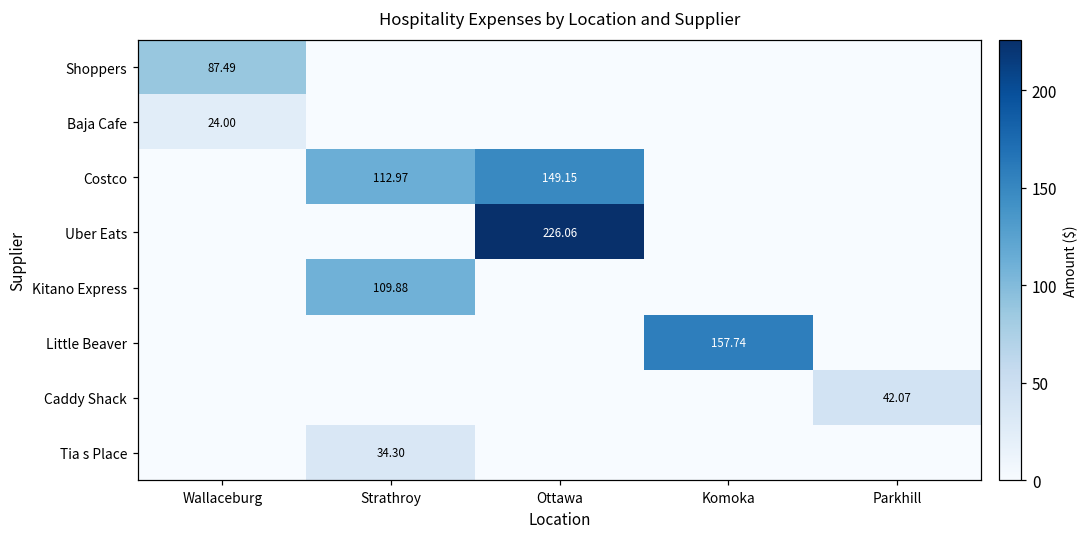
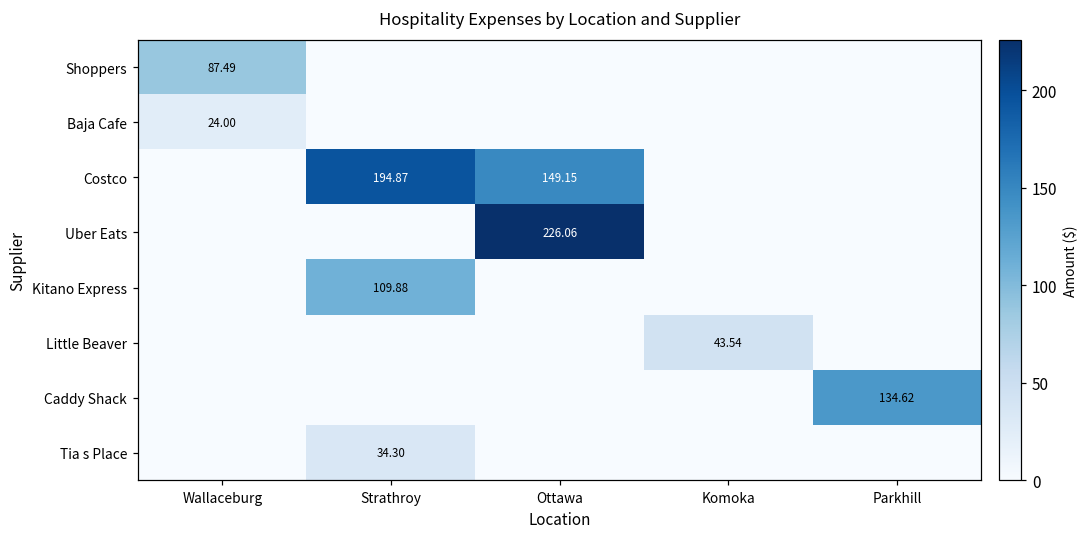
  {
    "Shoppers": {
      "Wallaceburg": 87.49
    },
    "Baja Cafe": {
      "Wallaceburg": 24.00
    },
    "Costco": {
-     "Strathroy": 112.97,
+     "Strathroy": 194.87,
      "Ottawa": 149.15
    },
    "Uber Eats": {
      "Ottawa": 226.06
    },
    "Kitano Express": {
      "Strathroy": 109.88
    },
    "Little Beaver": {
-     "Komoka": 157.74
+     "Komoka": 43.54
    },
    "Caddy Shack": {
-     "Parkhill": 42.07
+     "Parkhill": 134.62
    },
    "Tia s Place": {
      "Strathroy": 34.30
    }
  }
